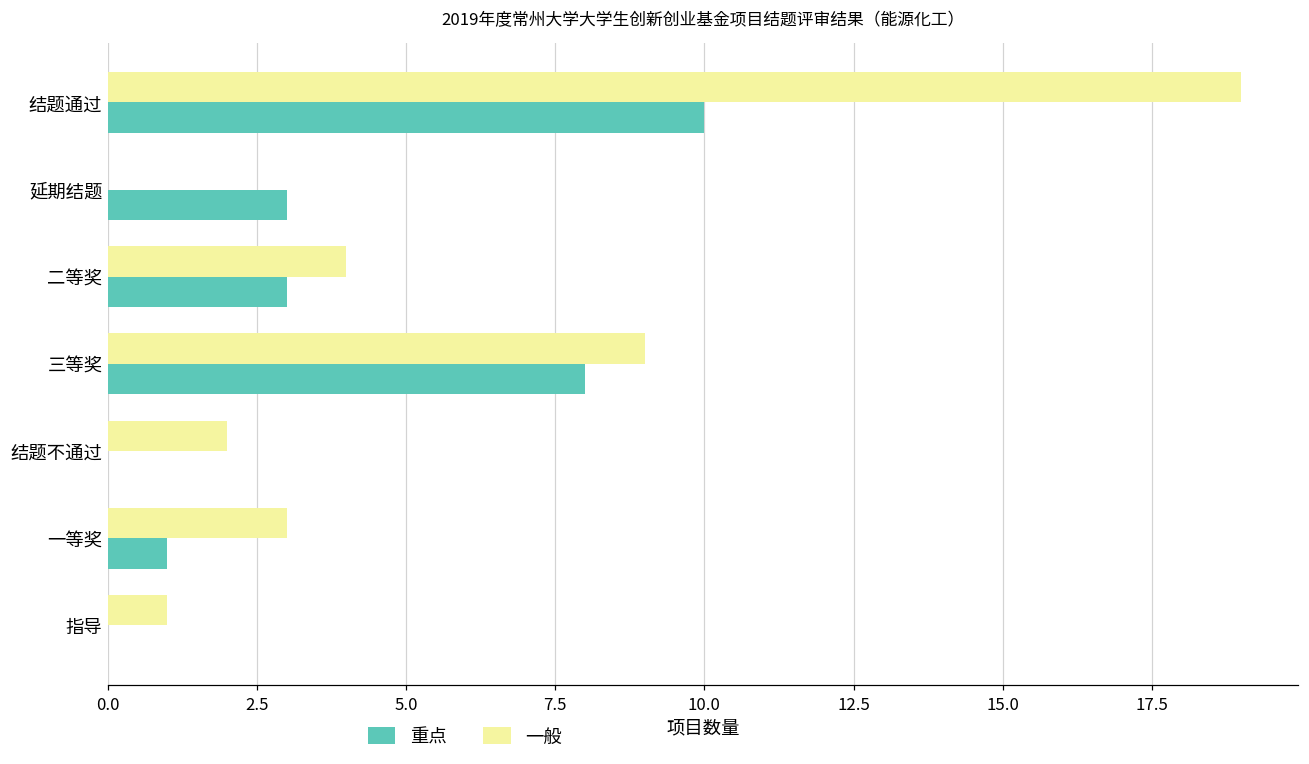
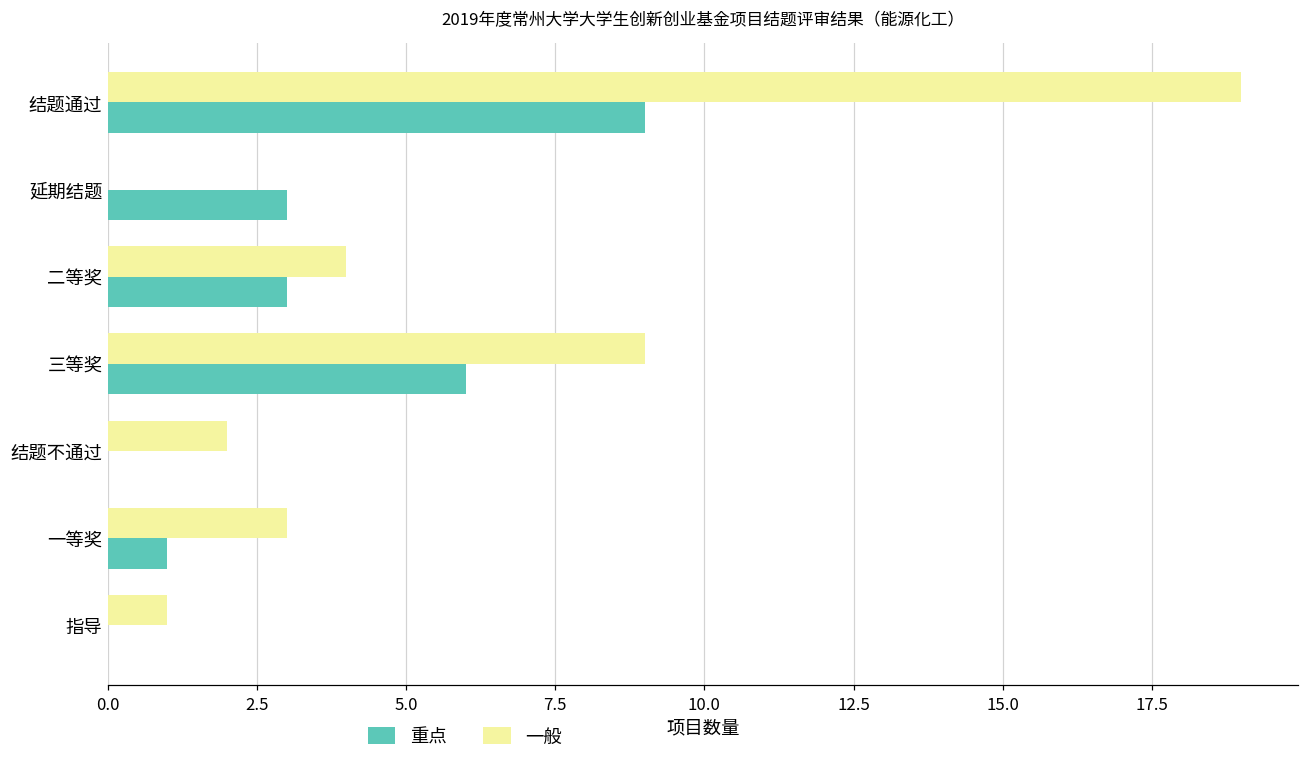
  {
    "重点": {
-     "结题通过": 10,
+     "结题通过": 9,
      "延期结题": 3,
      "二等奖": 3,
-     "三等奖": 8,
+     "三等奖": 6,
      "结题不通过": 0,
      "一等奖": 1,
      "指导": 0
    },
    "一般": {
      "结题通过": 19,
      "延期结题": 0,
      "二等奖": 4,
      "三等奖": 9,
      "结题不通过": 2,
      "一等奖": 3,
      "指导": 1
    }
  }
